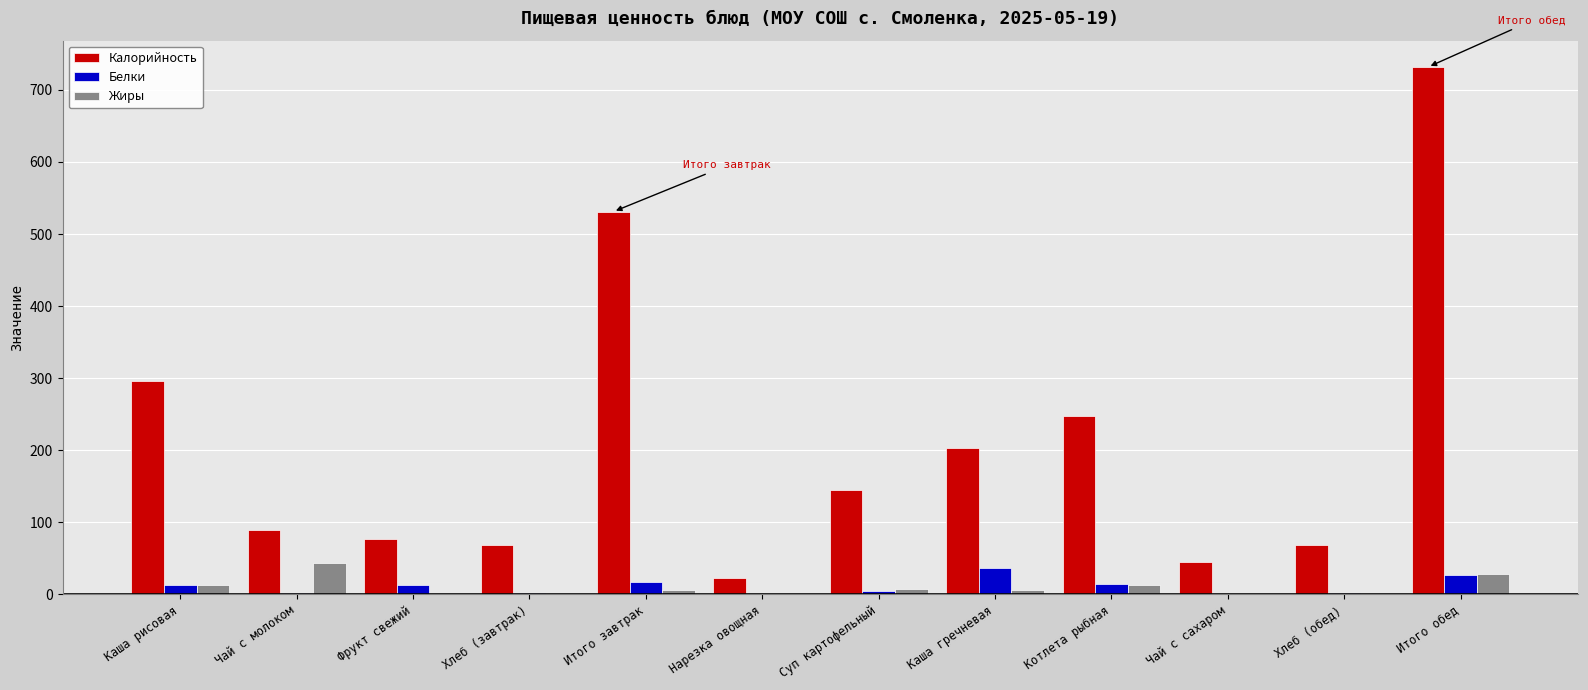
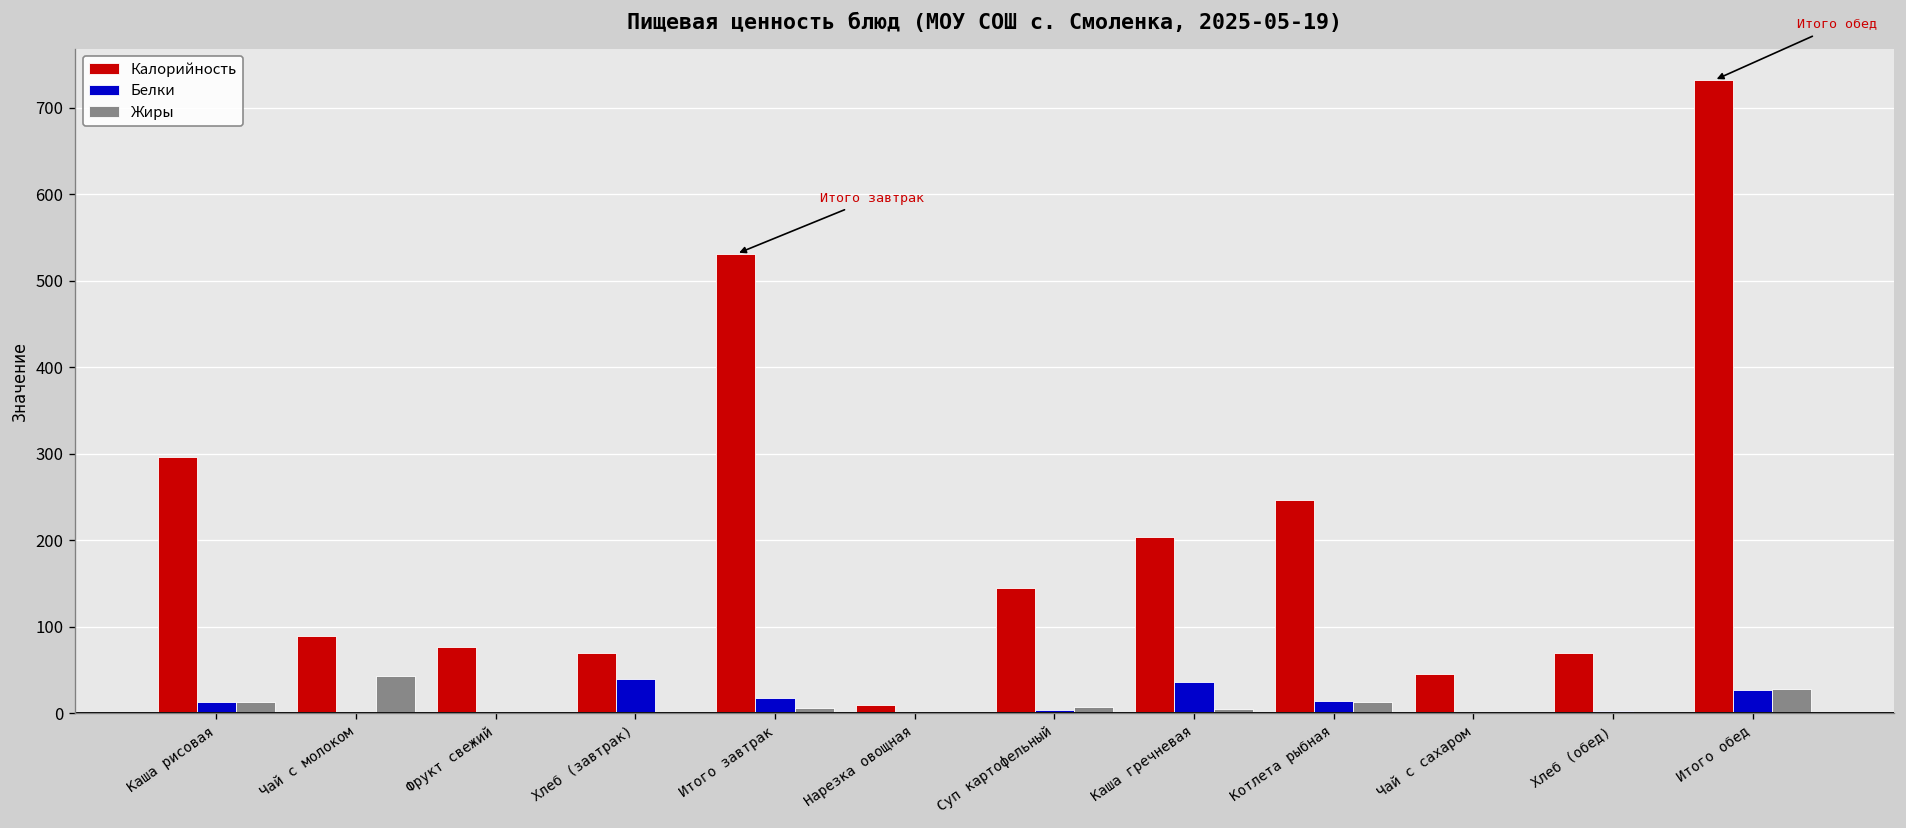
  {
    "Калорийность": {
      "Каша рисовая": 300,
      "Чай с молоком": 90,
      "Фрукт свежий": 80,
      "Хлеб (завтрак)": 70,
      "Итого завтрак": 530,
-     "Нарезка овощная": 20,
+     "Нарезка овощная": 10,
      "Суп картофельный": 140,
      "Каша гречневая": 200,
      "Котлета рыбная": 250,
      "Чай с сахаром": 50,
      "Хлеб (обед)": 70,
      "Итого обед": 730
    },
    "Белки": {
      "Каша рисовая": 10,
-     "Фрукт свежий": 10,
-     "Хлеб (завтрак)": 0,
+     "Фрукт свежий": 0,
+     "Хлеб (завтрак)": 40,
      "Итого завтрак": 20,
      "Суп картофельный": 0,
      "Каша гречневая": 40,
      "Котлета рыбная": 10,
      "Итого обед": 30
    },
    "Жиры": {
      "Каша рисовая": 10,
      "Чай с молоком": 40,
      "Итого завтрак": 10,
      "Суп картофельный": 10,
      "Каша гречневая": 10,
      "Котлета рыбная": 10,
      "Итого обед": 30
    }
  }
